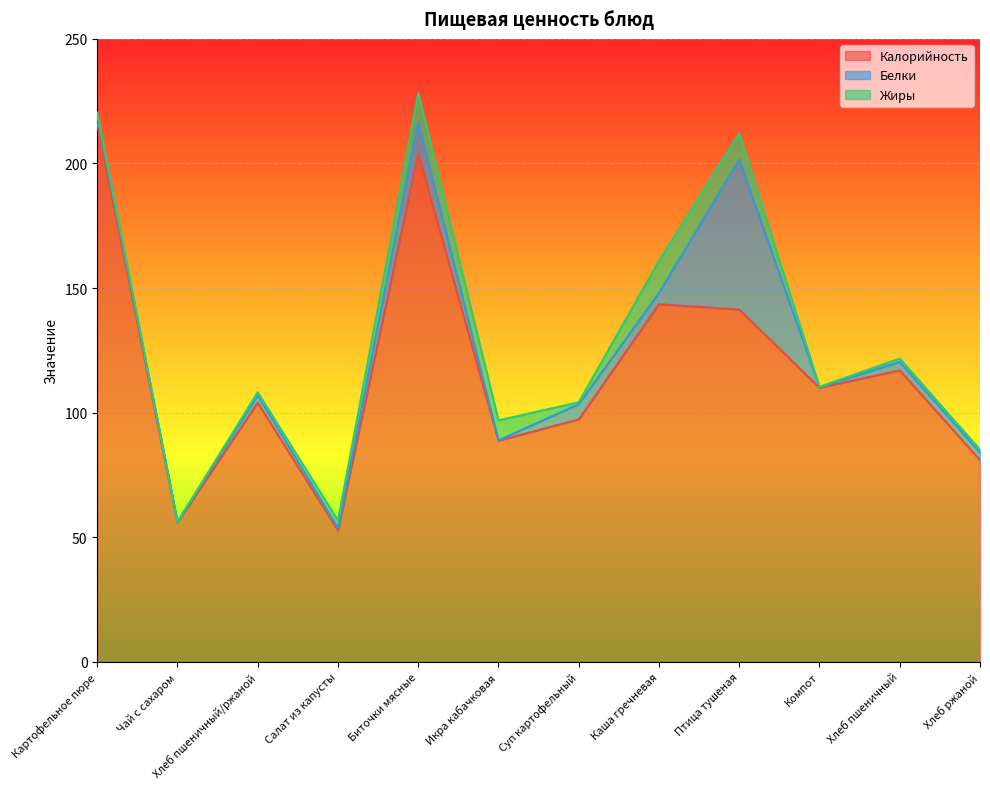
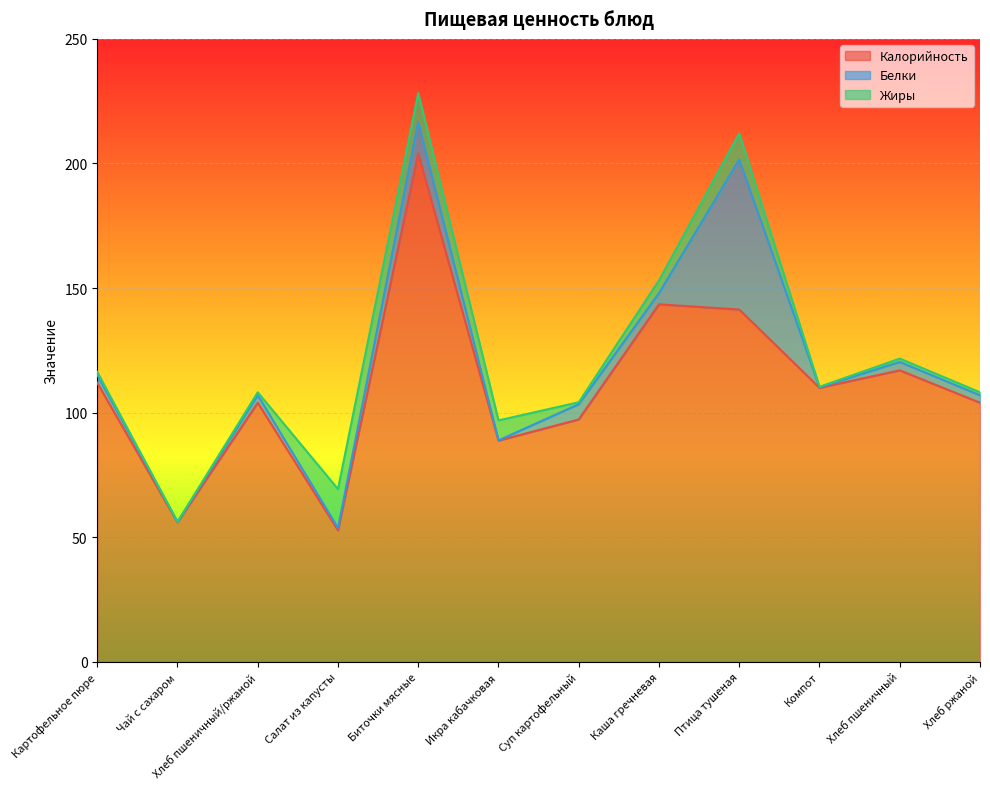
  {
    "Калорийность": {
-     "Картофельное пюре": 216,
+     "Картофельное пюре": 112,
      "Хлеб пшеничный/ржаной": 104,
      "Биточки мясные": 204,
      "Суп картофельный": 97,
      "Каша гречневая": 144,
      "Птица тушеная": 141,
      "Хлеб пшеничный": 117,
-     "Хлеб ржаной": 81
+     "Хлеб ржаной": 104
    },
    "Белки": {
      "Картофельное пюре": 3,
      "Хлеб пшеничный/ржаной": 3,
      "Биточки мясные": 13,
      "Каша гречневая": 5,
      "Птица тушеная": 60,
      "Хлеб пшеничный": 3,
      "Хлеб ржаной": 3
    },
    "Жиры": {
      "Картофельное пюре": 1,
      "Хлеб пшеничный/ржаной": 1,
-     "Салат из капусты": 3,
+     "Салат из капусты": 16,
      "Биточки мясные": 12,
      "Икра кабачковая": 8,
-     "Каша гречневая": 13,
+     "Каша гречневая": 5,
      "Птица тушеная": 10,
      "Хлеб пшеничный": 1,
      "Хлеб ржаной": 1
    }
  }
